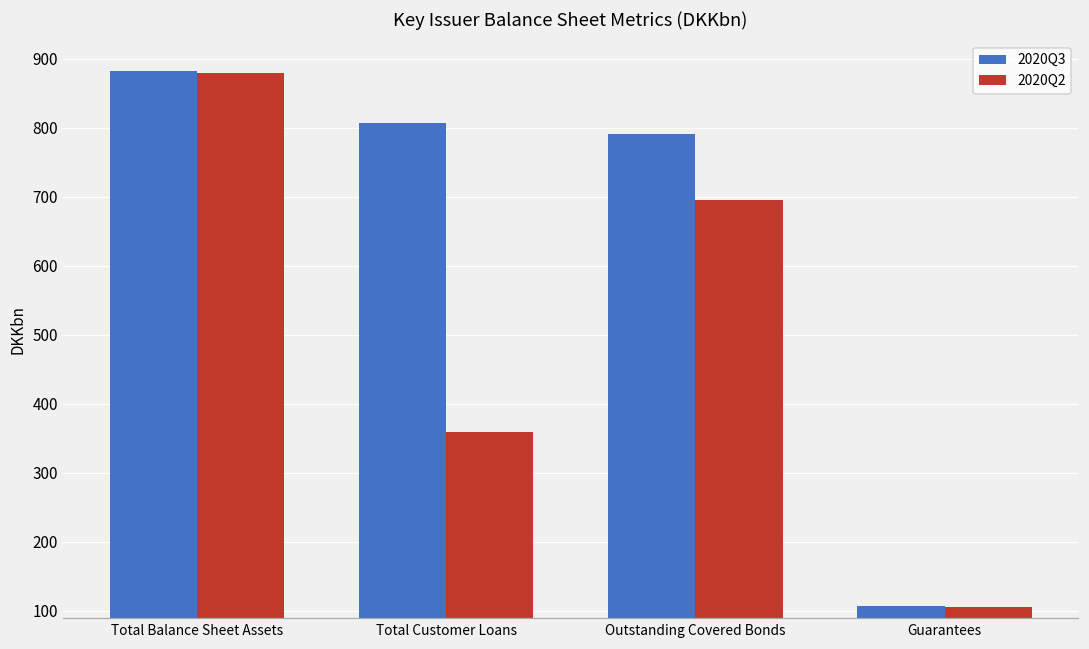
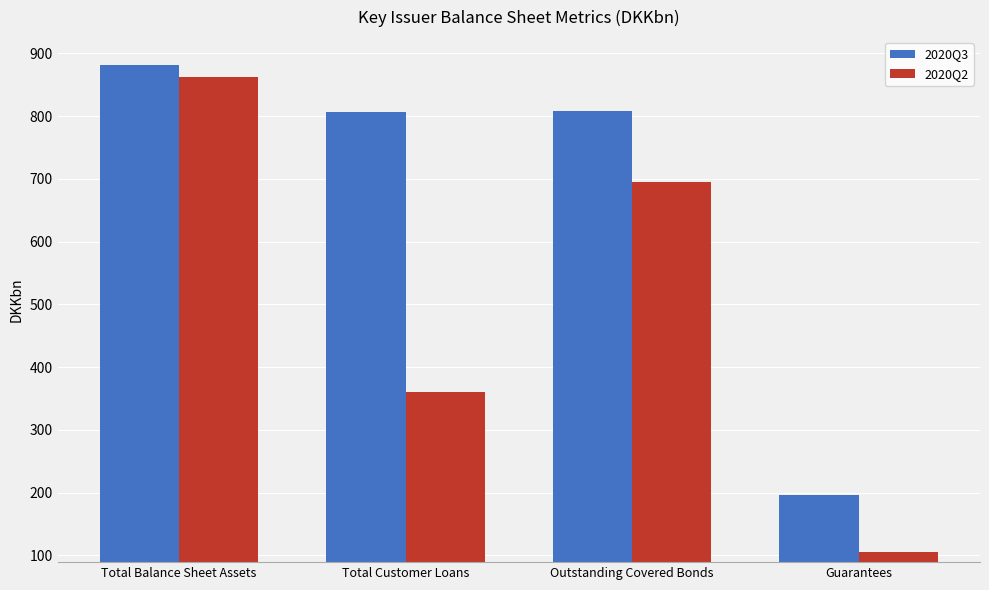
  {
    "2020Q3": {
      "Total Balance Sheet Assets": 880,
      "Total Customer Loans": 810,
-     "Outstanding Covered Bonds": 790,
-     "Guarantees": 110
+     "Outstanding Covered Bonds": 810,
+     "Guarantees": 200
    },
    "2020Q2": {
-     "Total Balance Sheet Assets": 880,
+     "Total Balance Sheet Assets": 860,
      "Total Customer Loans": 360,
      "Outstanding Covered Bonds": 700,
      "Guarantees": 100
    }
  }
